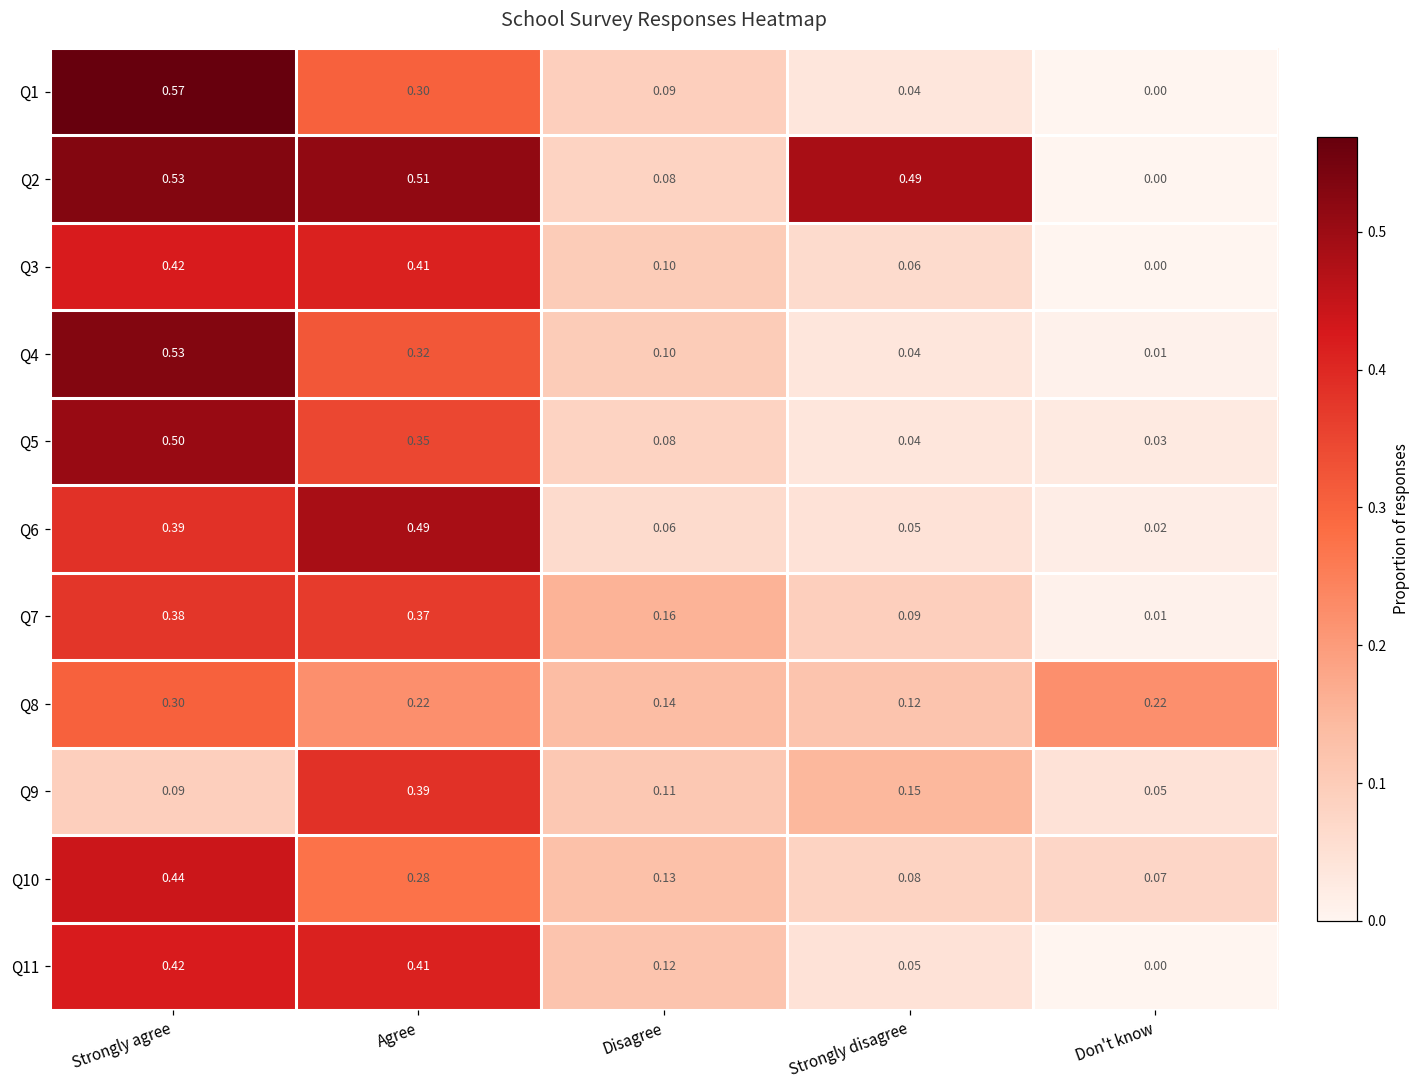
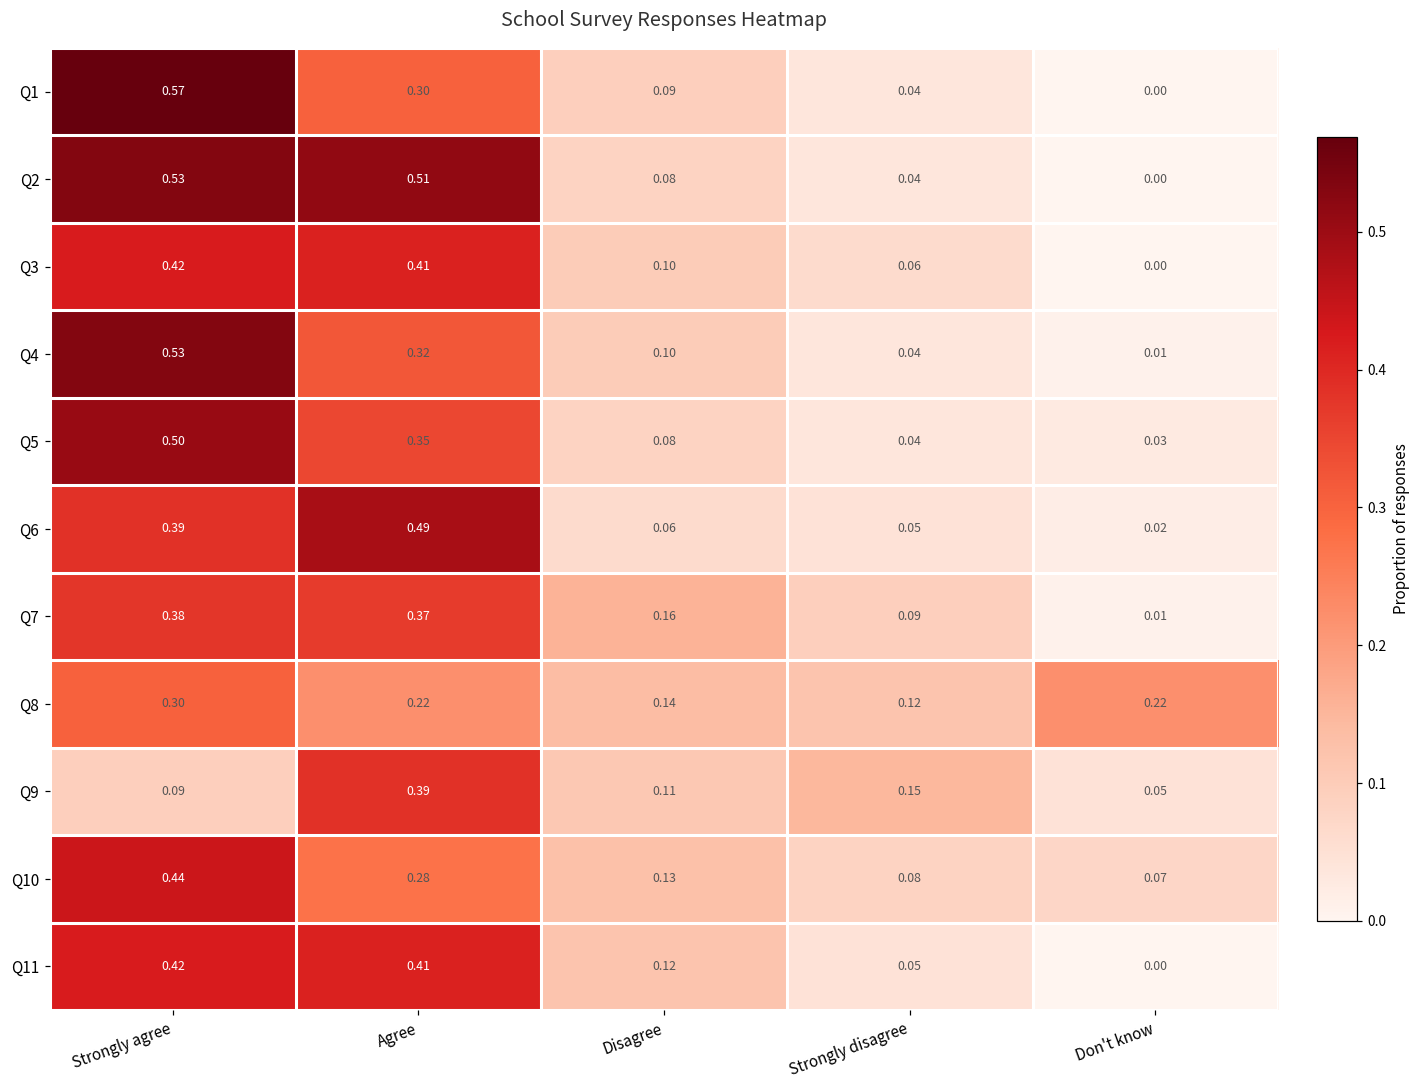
  {
    "Q1": {
      "Strongly agree": 0.57,
      "Agree": 0.30,
      "Disagree": 0.09,
      "Strongly disagree": 0.04,
      "Don't know": 0.00
    },
    "Q2": {
      "Strongly agree": 0.53,
      "Agree": 0.51,
      "Disagree": 0.08,
-     "Strongly disagree": 0.49,
+     "Strongly disagree": 0.04,
      "Don't know": 0.00
    },
    "Q3": {
      "Strongly agree": 0.42,
      "Agree": 0.41,
      "Disagree": 0.10,
      "Strongly disagree": 0.06,
      "Don't know": 0.00
    },
    "Q4": {
      "Strongly agree": 0.53,
      "Agree": 0.32,
      "Disagree": 0.10,
      "Strongly disagree": 0.04,
      "Don't know": 0.01
    },
    "Q5": {
      "Strongly agree": 0.50,
      "Agree": 0.35,
      "Disagree": 0.08,
      "Strongly disagree": 0.04,
      "Don't know": 0.03
    },
    "Q6": {
      "Strongly agree": 0.39,
      "Agree": 0.49,
      "Disagree": 0.06,
      "Strongly disagree": 0.05,
      "Don't know": 0.02
    },
    "Q7": {
      "Strongly agree": 0.38,
      "Agree": 0.37,
      "Disagree": 0.16,
      "Strongly disagree": 0.09,
      "Don't know": 0.01
    },
    "Q8": {
      "Strongly agree": 0.30,
      "Agree": 0.22,
      "Disagree": 0.14,
      "Strongly disagree": 0.12,
      "Don't know": 0.22
    },
    "Q9": {
      "Strongly agree": 0.09,
      "Agree": 0.39,
      "Disagree": 0.11,
      "Strongly disagree": 0.15,
      "Don't know": 0.05
    },
    "Q10": {
      "Strongly agree": 0.44,
      "Agree": 0.28,
      "Disagree": 0.13,
      "Strongly disagree": 0.08,
      "Don't know": 0.07
    },
    "Q11": {
      "Strongly agree": 0.42,
      "Agree": 0.41,
      "Disagree": 0.12,
      "Strongly disagree": 0.05,
      "Don't know": 0.00
    }
  }
